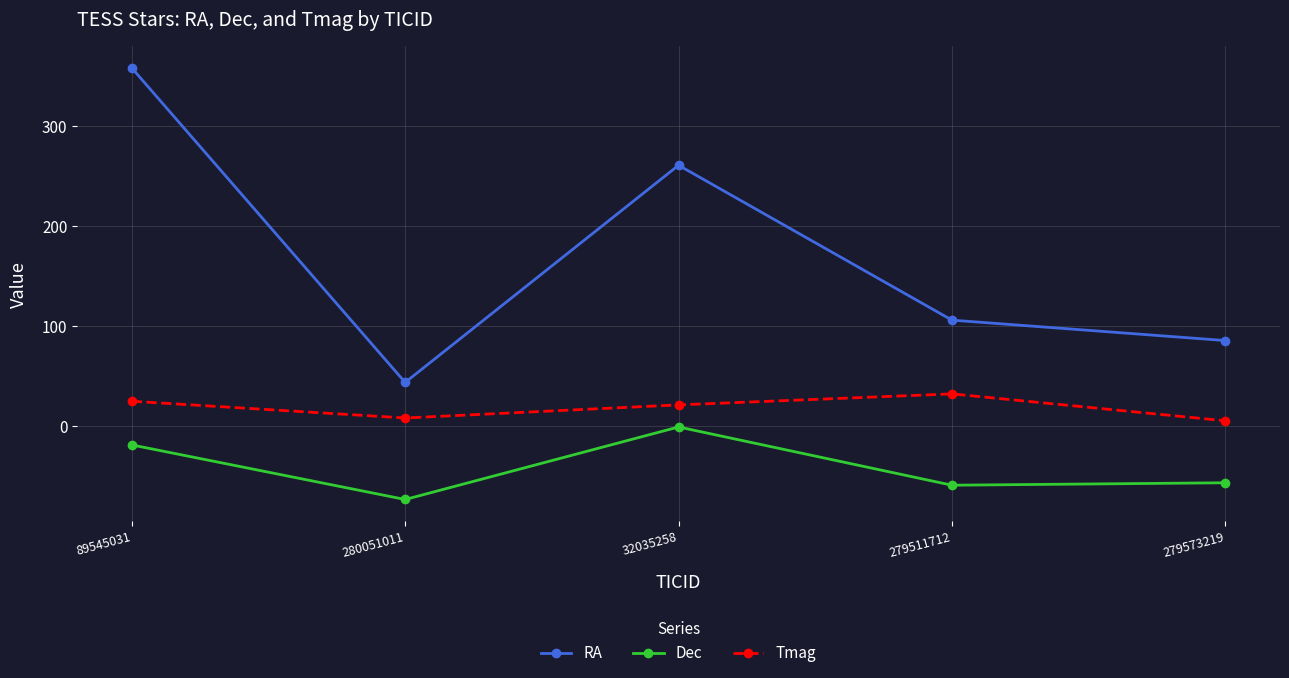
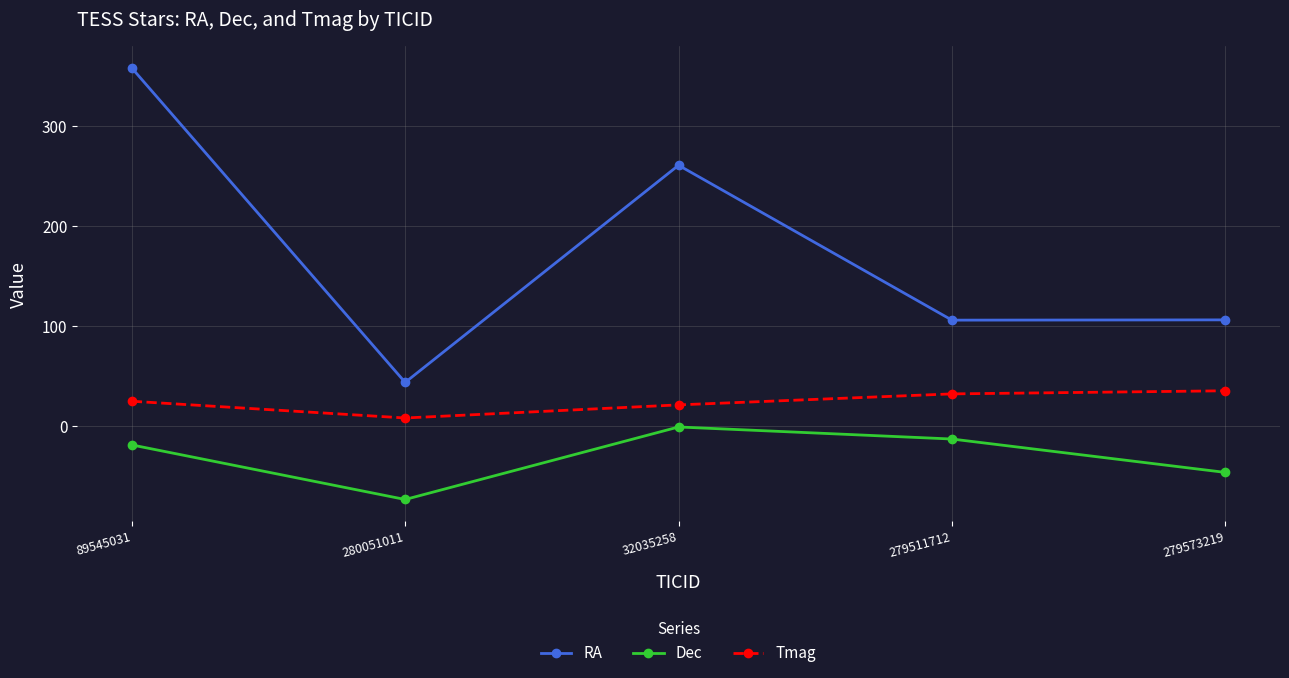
  {
    "RA": {
      "89545031": 358,
      "280051011": 44,
      "32035258": 261,
      "279511712": 106,
-     "279573219": 85
+     "279573219": 106
    },
    "Dec": {
      "89545031": -19,
      "280051011": -73,
      "32035258": -1,
-     "279511712": -59,
-     "279573219": -57
+     "279511712": -13,
+     "279573219": -46
    },
    "Tmag": {
      "89545031": 25,
      "280051011": 8,
      "32035258": 21,
      "279511712": 32,
-     "279573219": 5
+     "279573219": 35
    }
  }
